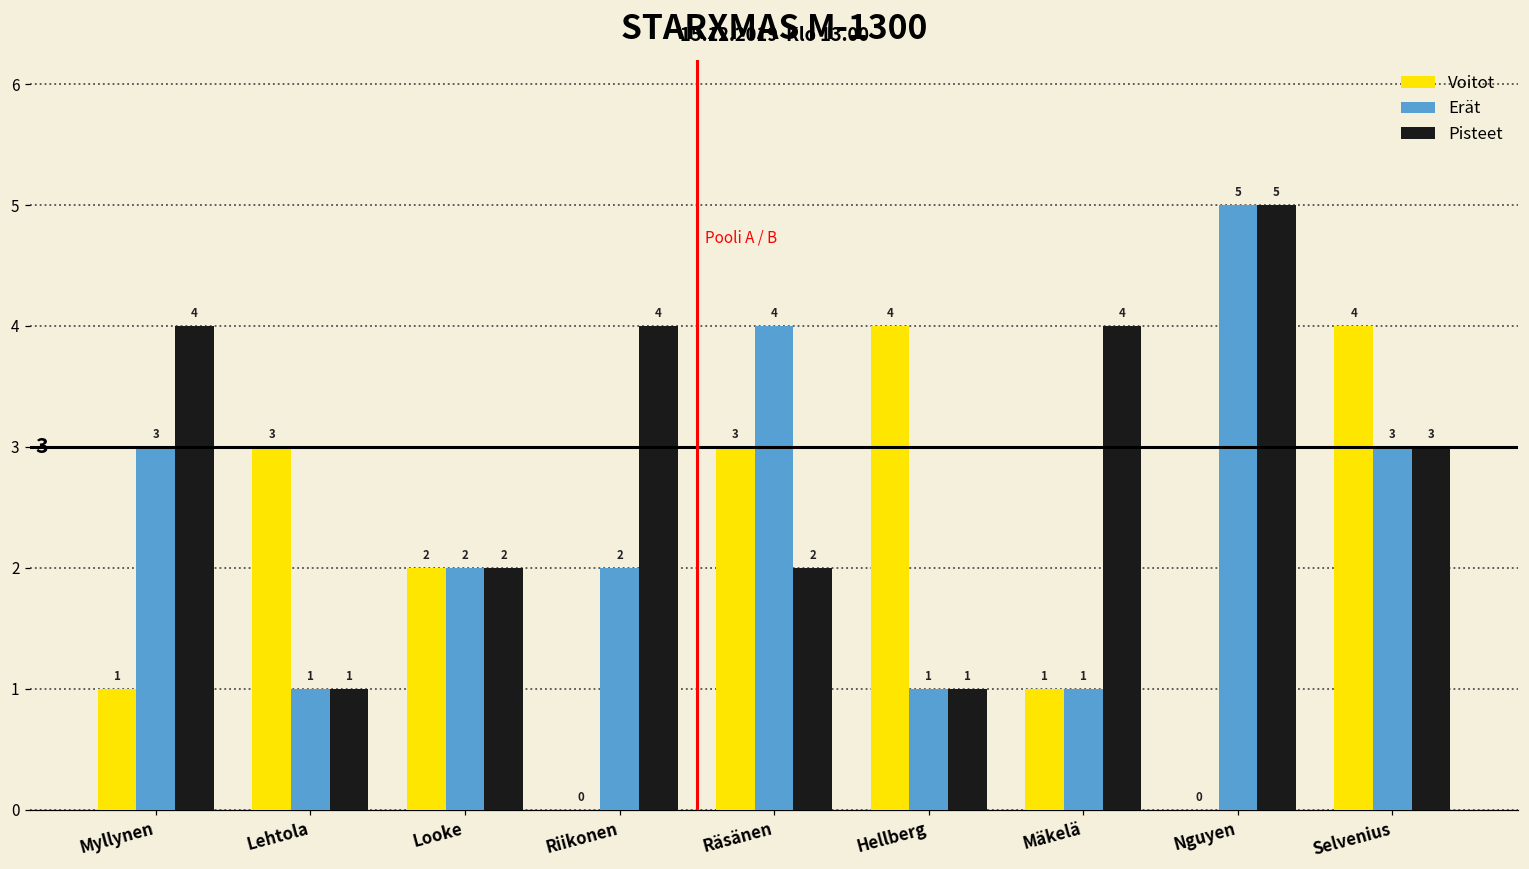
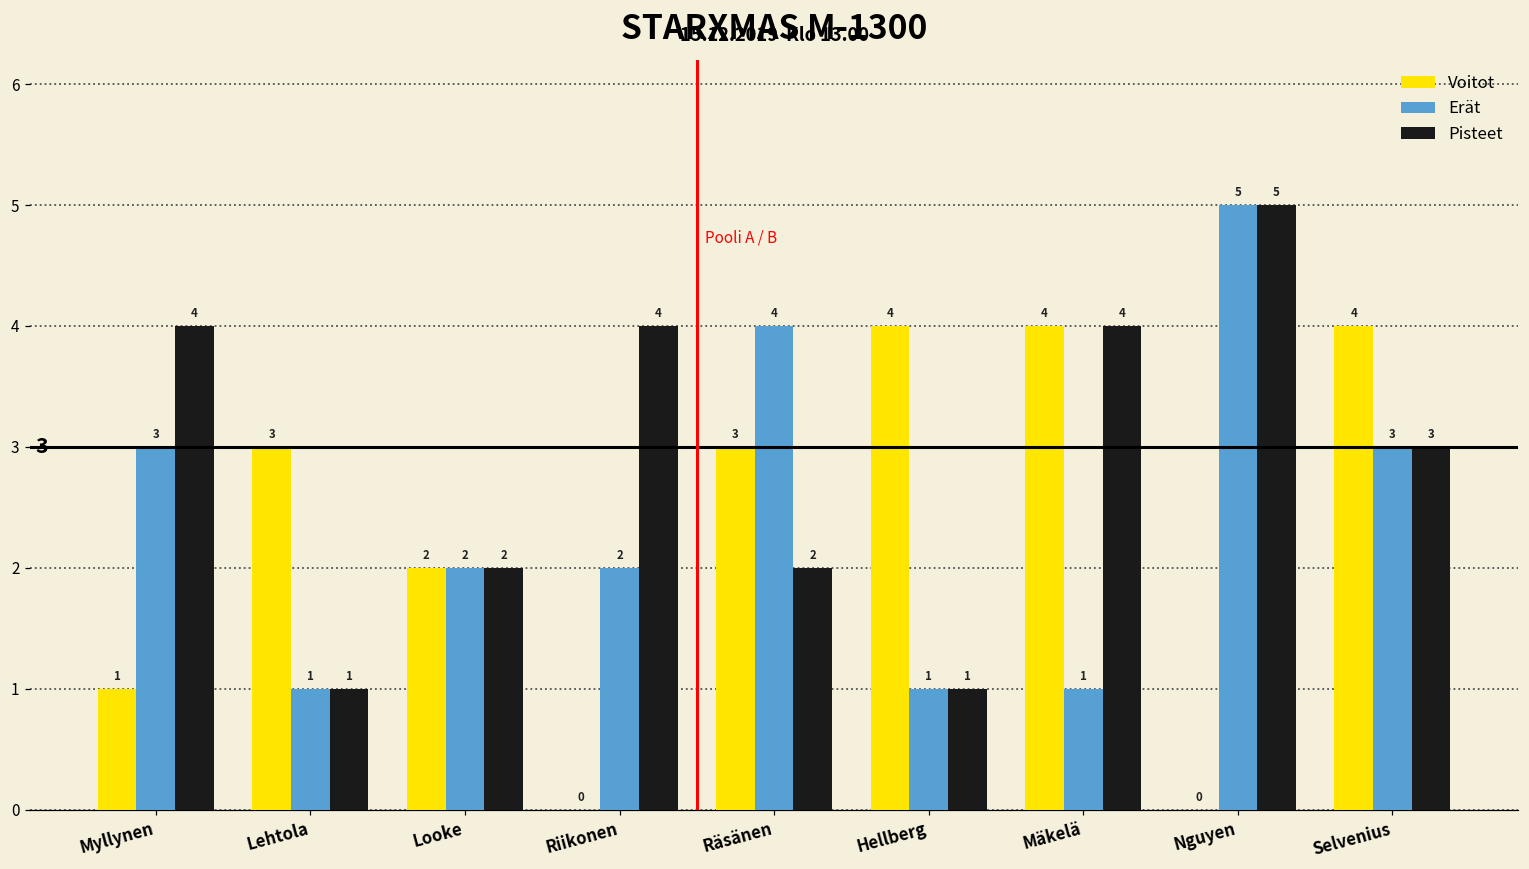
  {
    "Voitot": {
      "Myllynen": 1,
      "Lehtola": 3,
      "Looke": 2,
      "Riikonen": 0,
      "Räsänen": 3,
      "Hellberg": 4,
-     "Mäkelä": 1,
+     "Mäkelä": 4,
      "Nguyen": 0,
      "Selvenius": 4
    },
    "Erät": {
      "Myllynen": 3,
      "Lehtola": 1,
      "Looke": 2,
      "Riikonen": 2,
      "Räsänen": 4,
      "Hellberg": 1,
      "Mäkelä": 1,
      "Nguyen": 5,
      "Selvenius": 3
    },
    "Pisteet": {
      "Myllynen": 4,
      "Lehtola": 1,
      "Looke": 2,
      "Riikonen": 4,
      "Räsänen": 2,
      "Hellberg": 1,
      "Mäkelä": 4,
      "Nguyen": 5,
      "Selvenius": 3
    }
  }
